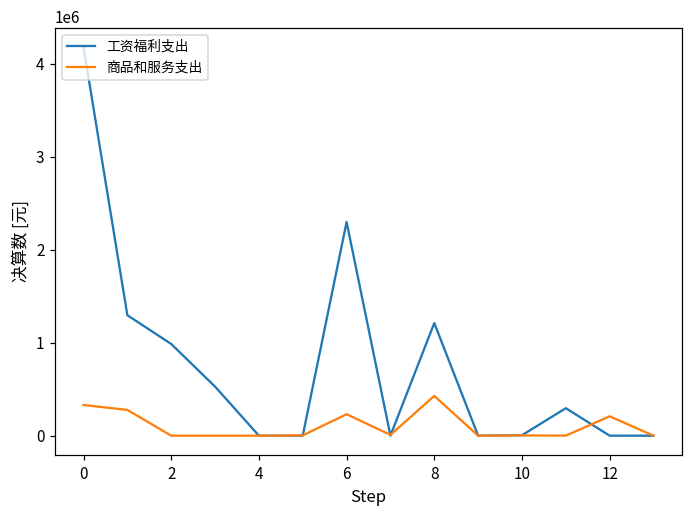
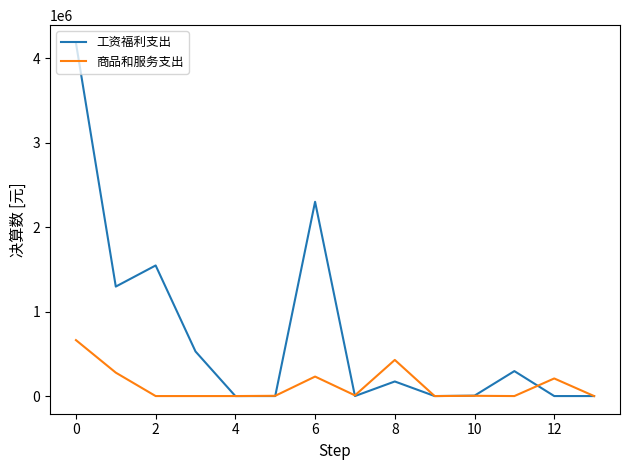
  {
    "工资福利支出": {
-     "2": 1000000,
+     "2": 1500000,
      "6": 2300000,
-     "8": 1200000,
+     "8": 200000,
      "12": 0
    },
    "商品和服务支出": {
-     "0": 300000,
+     "0": 700000,
      "2": 0,
      "6": 200000,
      "8": 400000,
      "12": 200000
    }
  }
